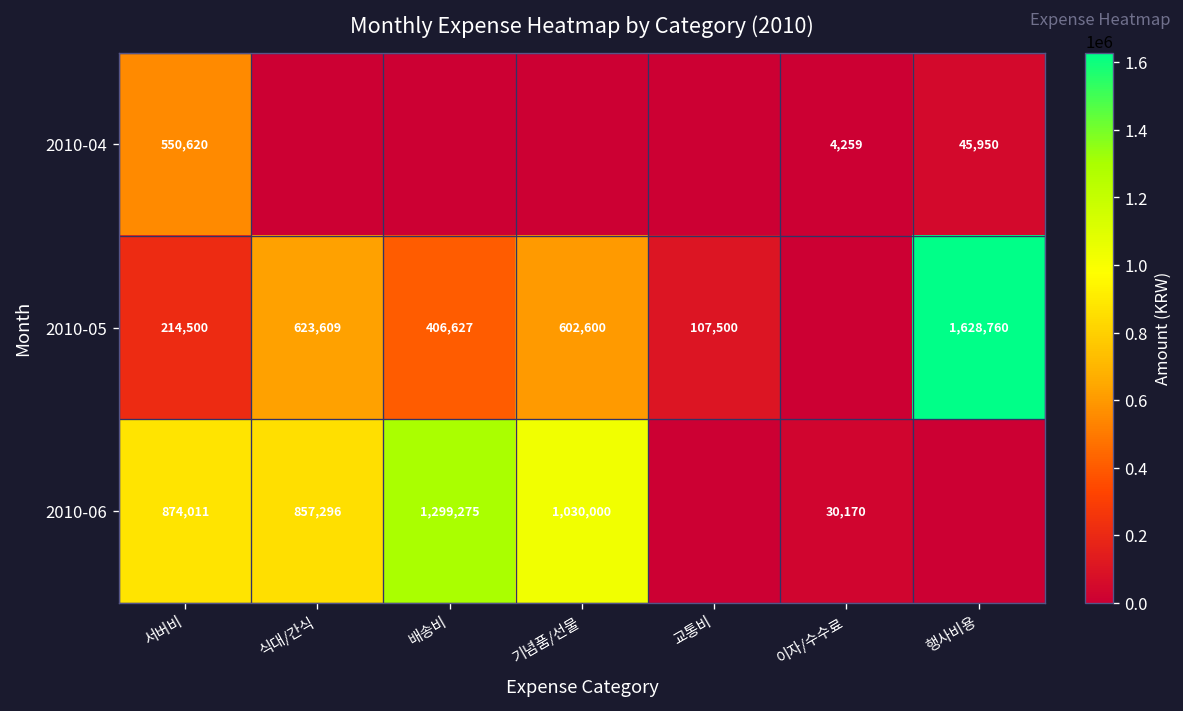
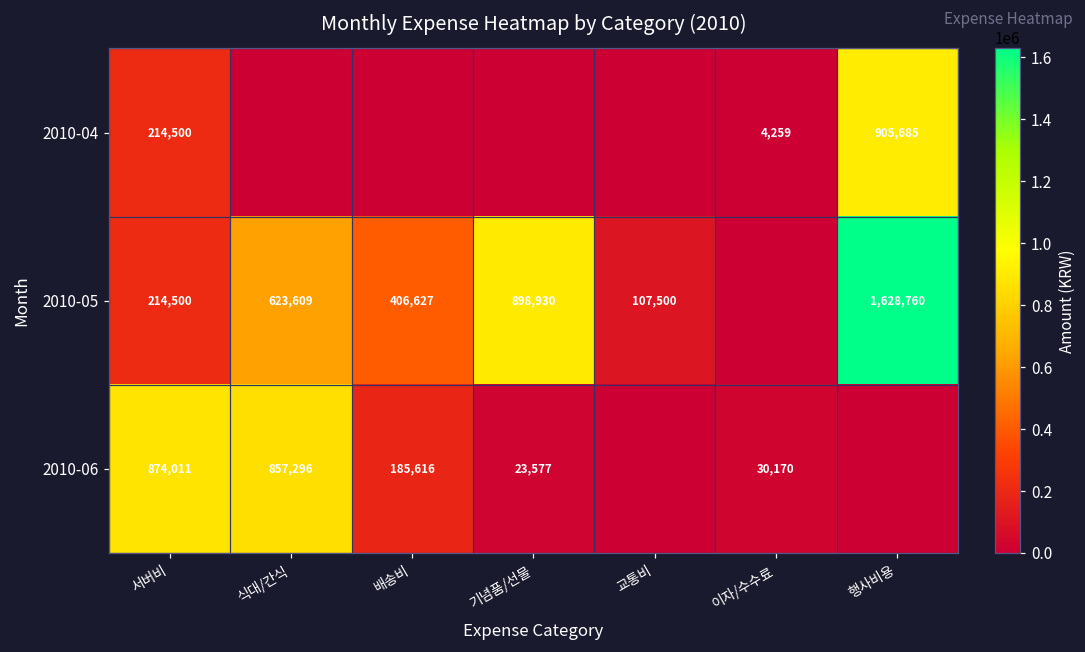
  {
    "2010-04": {
-     "서버비": "550,620",
-     "행사비용": "45,950"
+     "서버비": "214,500",
+     "행사비용": "905,685"
    },
    "2010-05": {
-     "기념품/선물": "602,600"
+     "기념품/선물": "898,930"
    },
    "2010-06": {
-     "배송비": "1,299,275",
-     "기념품/선물": "1,030,000"
+     "배송비": "185,616",
+     "기념품/선물": "23,577"
    }
  }
